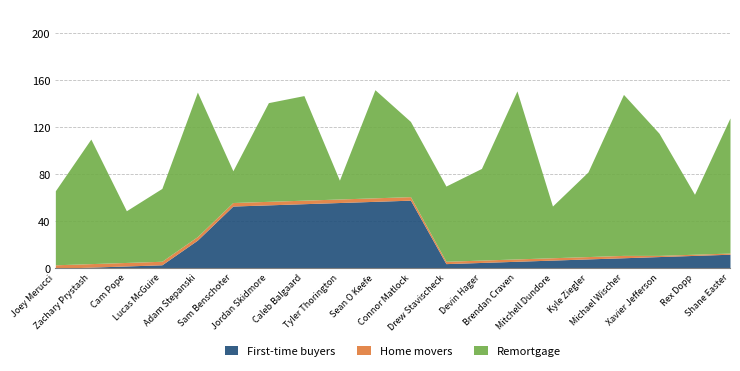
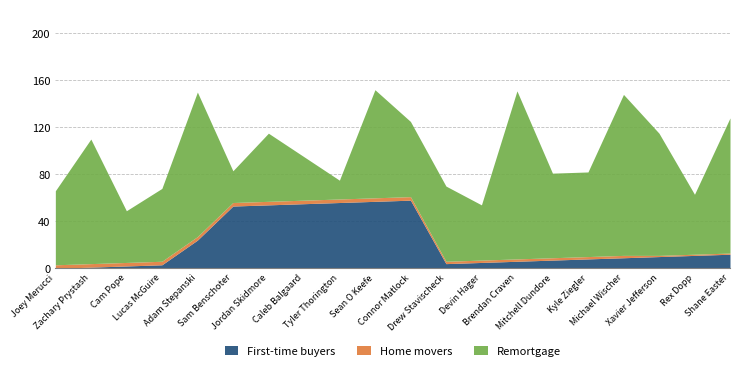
  {
    "First-time buyers": {
      "Joey Merucci": 0,
      "Zachary Prystash": 1,
      "Cam Pope": 2,
      "Lucas McGuire": 3,
      "Adam Stepanski": 24,
      "Sam Benschoter": 53,
      "Jordan Skidmore": 54,
      "Caleb Balgaard": 55,
      "Tyler Thorington": 56,
      "Sean O Keefe": 57,
      "Connor Matlock": 58
    },
    "Home movers": {
      "Joey Merucci": 3,
      "Zachary Prystash": 3,
      "Cam Pope": 3,
      "Lucas McGuire": 3,
      "Adam Stepanski": 3,
      "Sam Benschoter": 3,
      "Jordan Skidmore": 3,
      "Caleb Balgaard": 3,
      "Tyler Thorington": 3,
      "Sean O Keefe": 3,
      "Connor Matlock": 3
    },
    "Remortgage": {
      "Joey Merucci": 63,
      "Zachary Prystash": 106,
      "Cam Pope": 44,
      "Lucas McGuire": 62,
      "Adam Stepanski": 123,
      "Sam Benschoter": 27,
-     "Jordan Skidmore": 84,
-     "Caleb Balgaard": 89,
+     "Jordan Skidmore": 58,
+     "Caleb Balgaard": 37,
      "Tyler Thorington": 16,
      "Sean O Keefe": 92,
      "Connor Matlock": 64,
      "Drew Stavischeck": 64,
-     "Devin Hager": 78,
+     "Devin Hager": 47,
      "Brendan Craven": 143,
-     "Mitchell Dundore": 44,
+     "Mitchell Dundore": 72,
      "Kyle Ziegler": 72,
      "Michael Wischer": 137,
      "Xavier Jefferson": 104,
      "Rex Dopp": 51,
      "Shane Easter": 115
    }
  }
